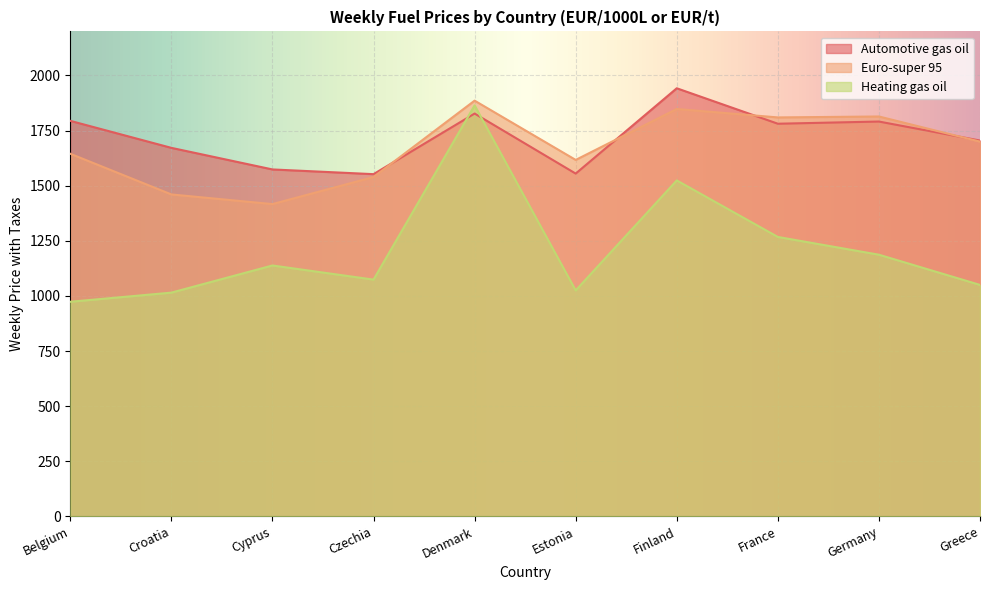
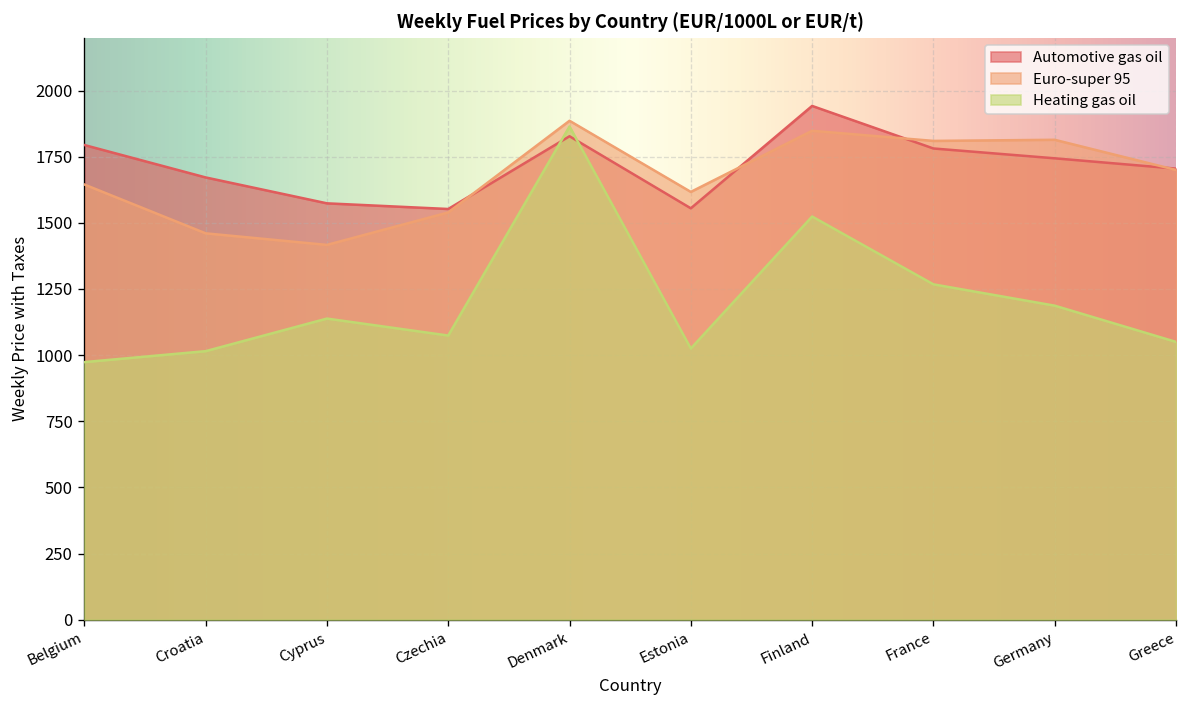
  {
    "Automotive gas oil": {
      "Belgium": 1790,
      "Croatia": 1670,
      "Cyprus": 1570,
      "Czechia": 1550,
      "Denmark": 1830,
      "Estonia": 1560,
      "Finland": 1940,
      "France": 1780,
-     "Germany": 1790
+     "Germany": 1740
    },
    "Euro-super 95": {
      "Belgium": 1640,
      "Croatia": 1460,
      "Cyprus": 1420,
      "Czechia": 1540,
      "Denmark": 1890,
      "Estonia": 1620,
      "Finland": 1850,
      "France": 1810,
      "Germany": 1810
    },
    "Heating gas oil": {
      "Belgium": 970,
      "Croatia": 1020,
      "Cyprus": 1140,
      "Czechia": 1070,
      "Denmark": 1860,
      "Estonia": 1030,
      "Finland": 1520,
      "France": 1270,
      "Germany": 1190,
      "Greece": 1050
    }
  }
